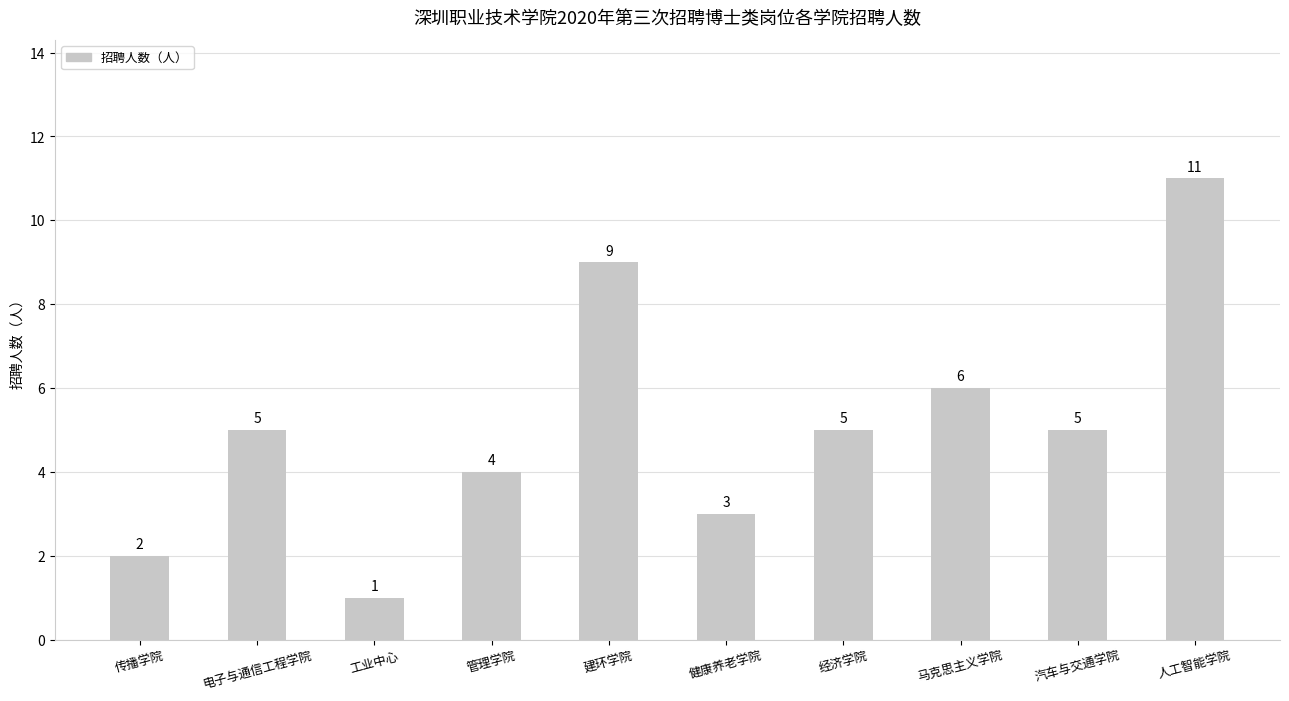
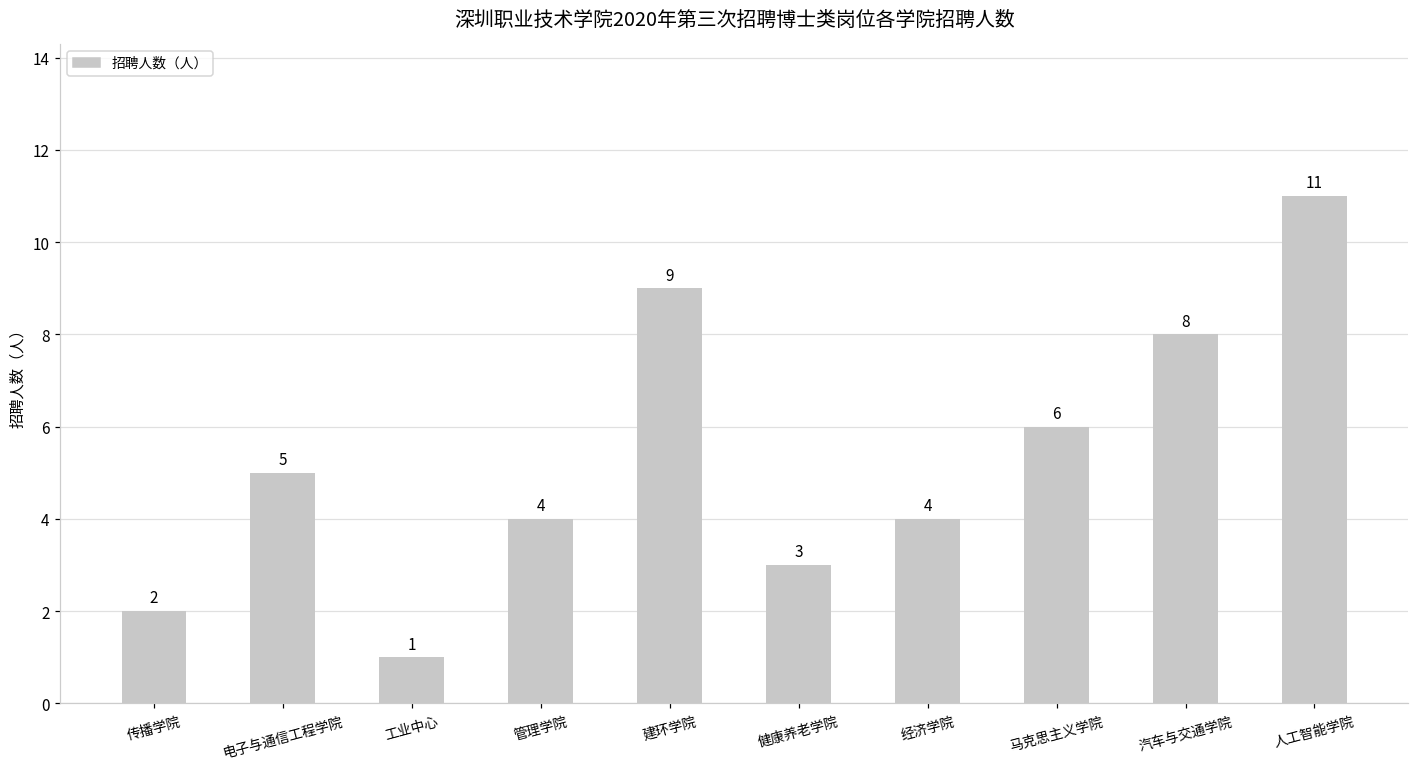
  {
    "传播学院": 2,
    "电子与通信工程学院": 5,
    "工业中心": 1,
    "管理学院": 4,
    "建环学院": 9,
    "健康养老学院": 3,
-   "经济学院": 5,
+   "经济学院": 4,
    "马克思主义学院": 6,
-   "汽车与交通学院": 5,
+   "汽车与交通学院": 8,
    "人工智能学院": 11
  }
